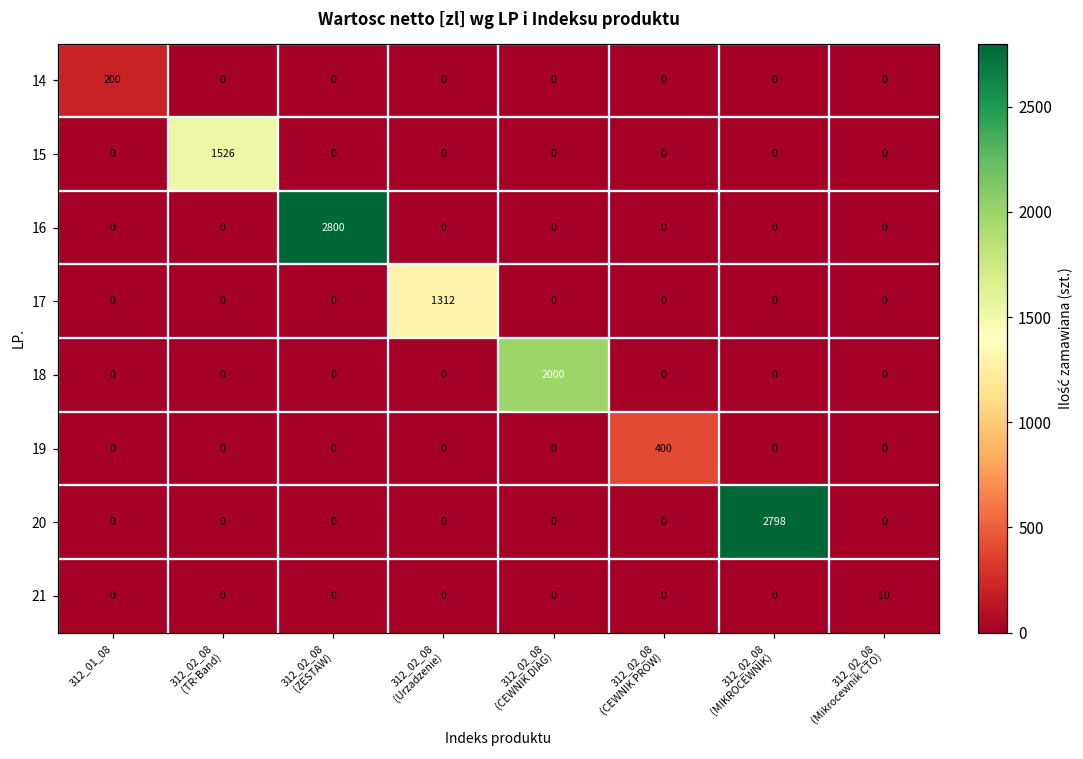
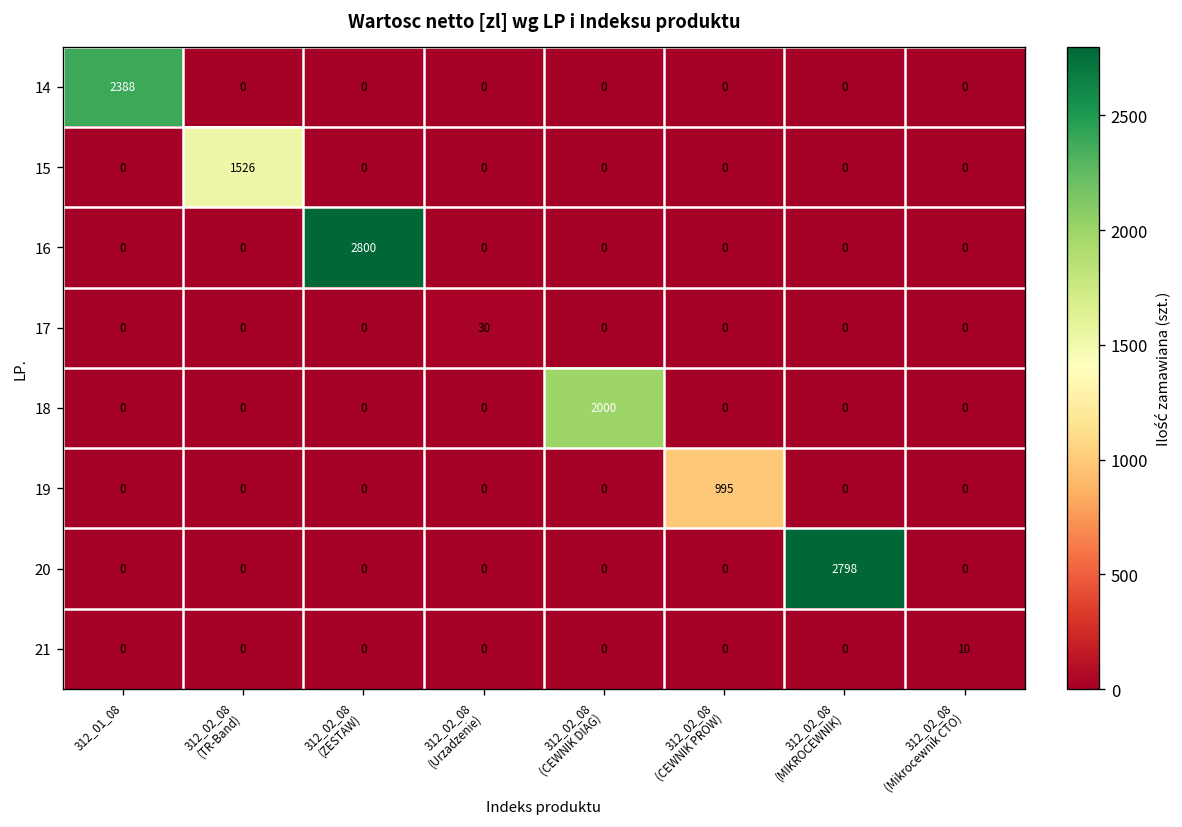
  {
    "14": {
-     "312_01_08": 200,
+     "312_01_08": 2388,
      "312_02_08 (TR-Band)": 0,
      "312_02_08 (ZESTAW)": 0,
      "312_02_08 (Urzadzenie)": 0,
      "312_02_08 (CEWNIK DIAG)": 0,
      "312_02_08 (CEWNIK PROW)": 0,
      "312_02_08 (MIKROCEWNIK)": 0,
      "312_02_08 (Mikrocewnik CTO)": 0
    },
    "15": {
      "312_01_08": 0,
      "312_02_08 (TR-Band)": 1526,
      "312_02_08 (ZESTAW)": 0,
      "312_02_08 (Urzadzenie)": 0,
      "312_02_08 (CEWNIK DIAG)": 0,
      "312_02_08 (CEWNIK PROW)": 0,
      "312_02_08 (MIKROCEWNIK)": 0,
      "312_02_08 (Mikrocewnik CTO)": 0
    },
    "16": {
      "312_01_08": 0,
      "312_02_08 (TR-Band)": 0,
      "312_02_08 (ZESTAW)": 2800,
      "312_02_08 (Urzadzenie)": 0,
      "312_02_08 (CEWNIK DIAG)": 0,
      "312_02_08 (CEWNIK PROW)": 0,
      "312_02_08 (MIKROCEWNIK)": 0,
      "312_02_08 (Mikrocewnik CTO)": 0
    },
    "17": {
      "312_01_08": 0,
      "312_02_08 (TR-Band)": 0,
      "312_02_08 (ZESTAW)": 0,
-     "312_02_08 (Urzadzenie)": 1312,
+     "312_02_08 (Urzadzenie)": 30,
      "312_02_08 (CEWNIK DIAG)": 0,
      "312_02_08 (CEWNIK PROW)": 0,
      "312_02_08 (MIKROCEWNIK)": 0,
      "312_02_08 (Mikrocewnik CTO)": 0
    },
    "18": {
      "312_01_08": 0,
      "312_02_08 (TR-Band)": 0,
      "312_02_08 (ZESTAW)": 0,
      "312_02_08 (Urzadzenie)": 0,
      "312_02_08 (CEWNIK DIAG)": 2000,
      "312_02_08 (CEWNIK PROW)": 0,
      "312_02_08 (MIKROCEWNIK)": 0,
      "312_02_08 (Mikrocewnik CTO)": 0
    },
    "19": {
      "312_01_08": 0,
      "312_02_08 (TR-Band)": 0,
      "312_02_08 (ZESTAW)": 0,
      "312_02_08 (Urzadzenie)": 0,
      "312_02_08 (CEWNIK DIAG)": 0,
-     "312_02_08 (CEWNIK PROW)": 400,
+     "312_02_08 (CEWNIK PROW)": 995,
      "312_02_08 (MIKROCEWNIK)": 0,
      "312_02_08 (Mikrocewnik CTO)": 0
    },
    "20": {
      "312_01_08": 0,
      "312_02_08 (TR-Band)": 0,
      "312_02_08 (ZESTAW)": 0,
      "312_02_08 (Urzadzenie)": 0,
      "312_02_08 (CEWNIK DIAG)": 0,
      "312_02_08 (CEWNIK PROW)": 0,
      "312_02_08 (MIKROCEWNIK)": 2798,
      "312_02_08 (Mikrocewnik CTO)": 0
    },
    "21": {
      "312_01_08": 0,
      "312_02_08 (TR-Band)": 0,
      "312_02_08 (ZESTAW)": 0,
      "312_02_08 (Urzadzenie)": 0,
      "312_02_08 (CEWNIK DIAG)": 0,
      "312_02_08 (CEWNIK PROW)": 0,
      "312_02_08 (MIKROCEWNIK)": 0,
      "312_02_08 (Mikrocewnik CTO)": 10
    }
  }
